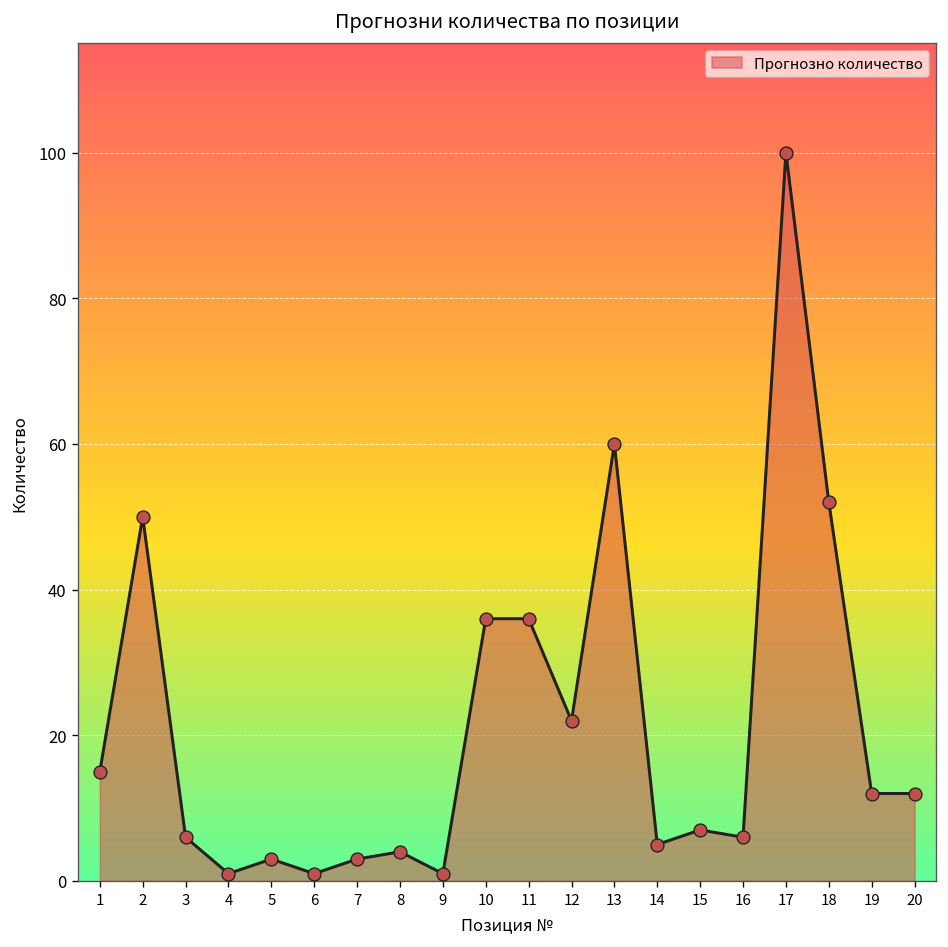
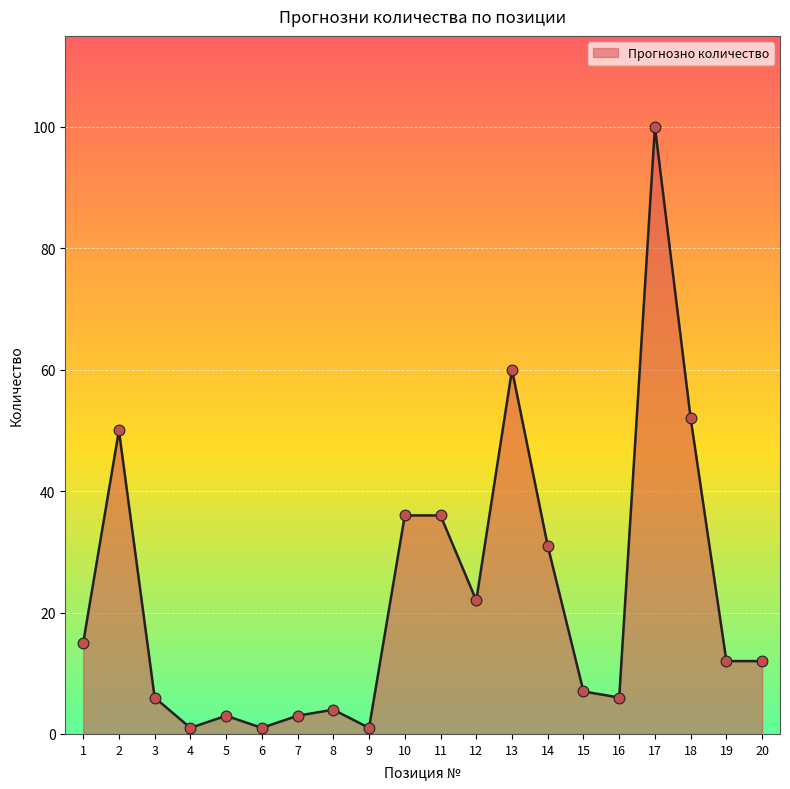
  {
    "1": 15,
    "2": 50,
    "3": 6,
    "4": 1,
    "5": 3,
    "6": 1,
    "7": 3,
    "8": 4,
    "9": 1,
    "10": 36,
    "11": 36,
    "12": 22,
    "13": 60,
-   "14": 5,
+   "14": 31,
    "15": 7,
    "16": 6,
    "17": 100,
    "18": 52,
    "19": 12,
    "20": 12
  }
